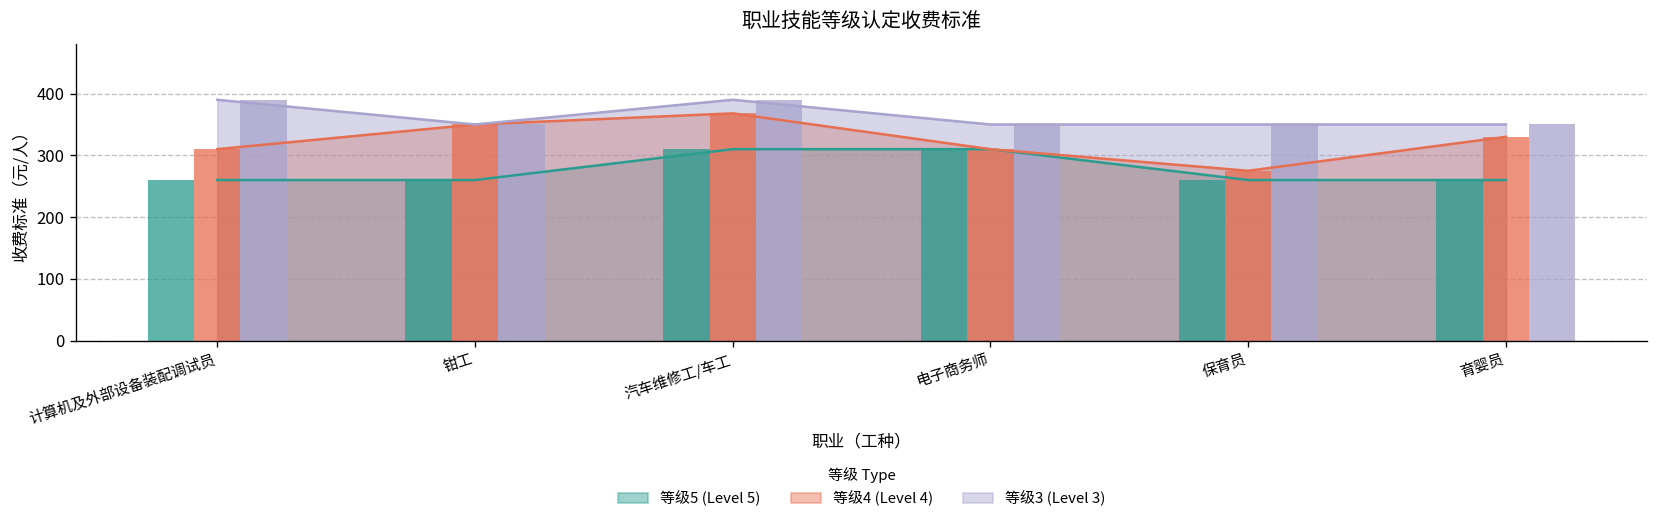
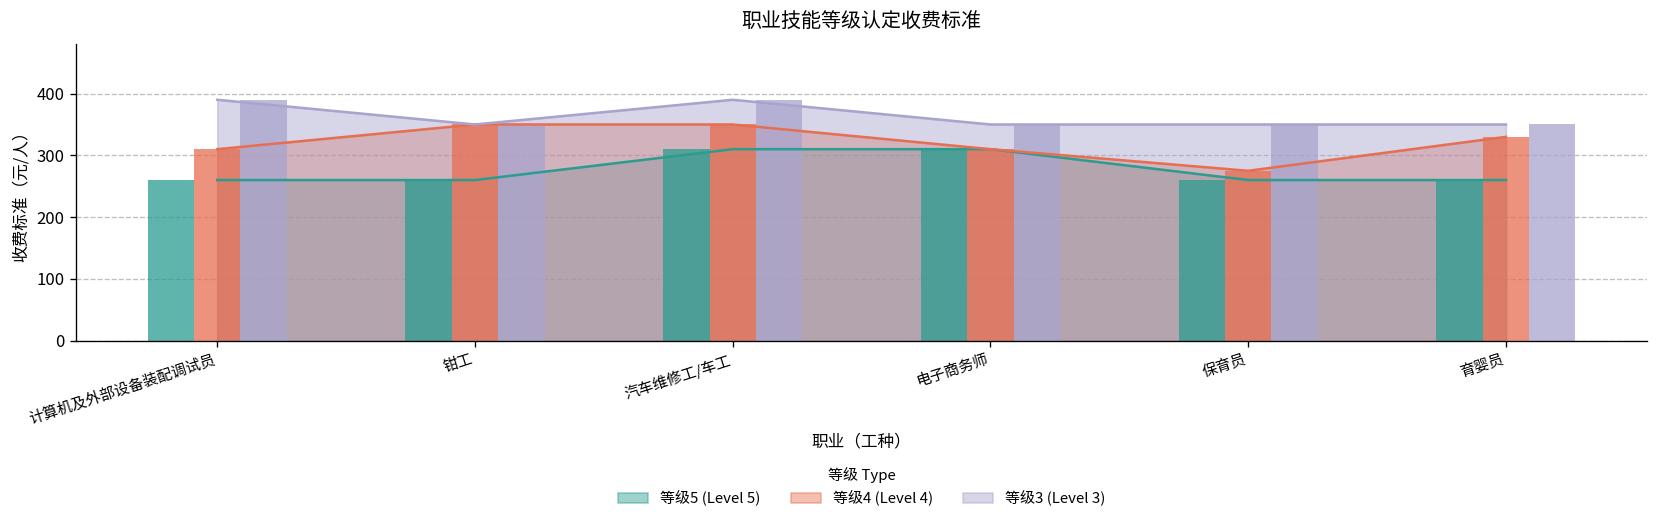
  {
    "等级4 (Level 4)": {
      "计算机及外部设备装配调试员": 310,
      "钳工": 350,
-     "汽车维修工/车工": 370,
+     "汽车维修工/车工": 350,
      "电子商务师": 310,
      "保育员": 280,
      "育婴员": 330
    }
  }
